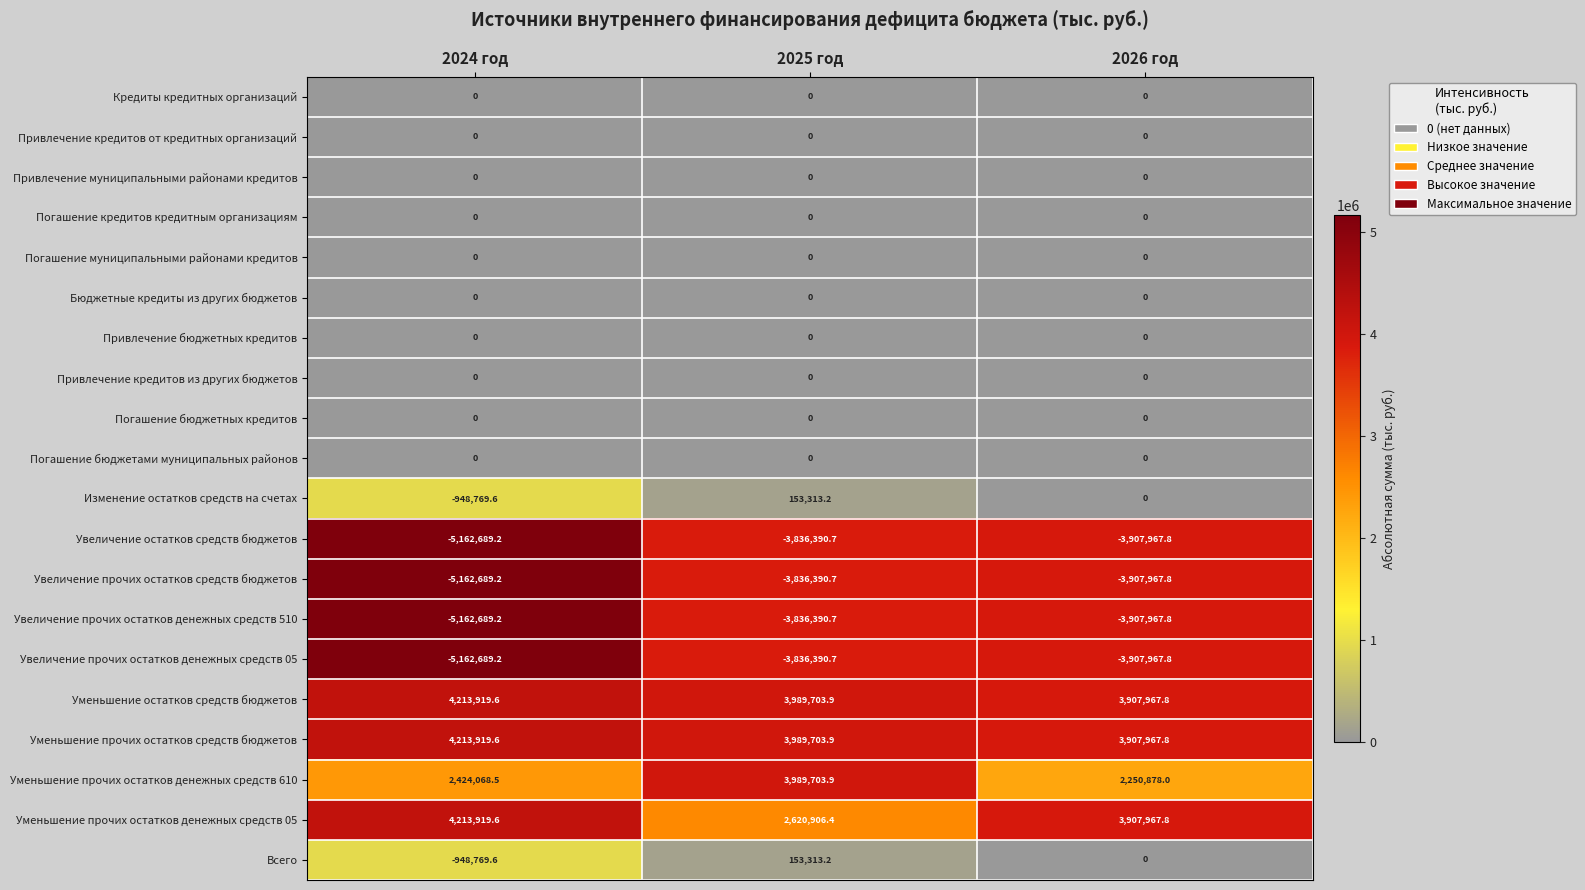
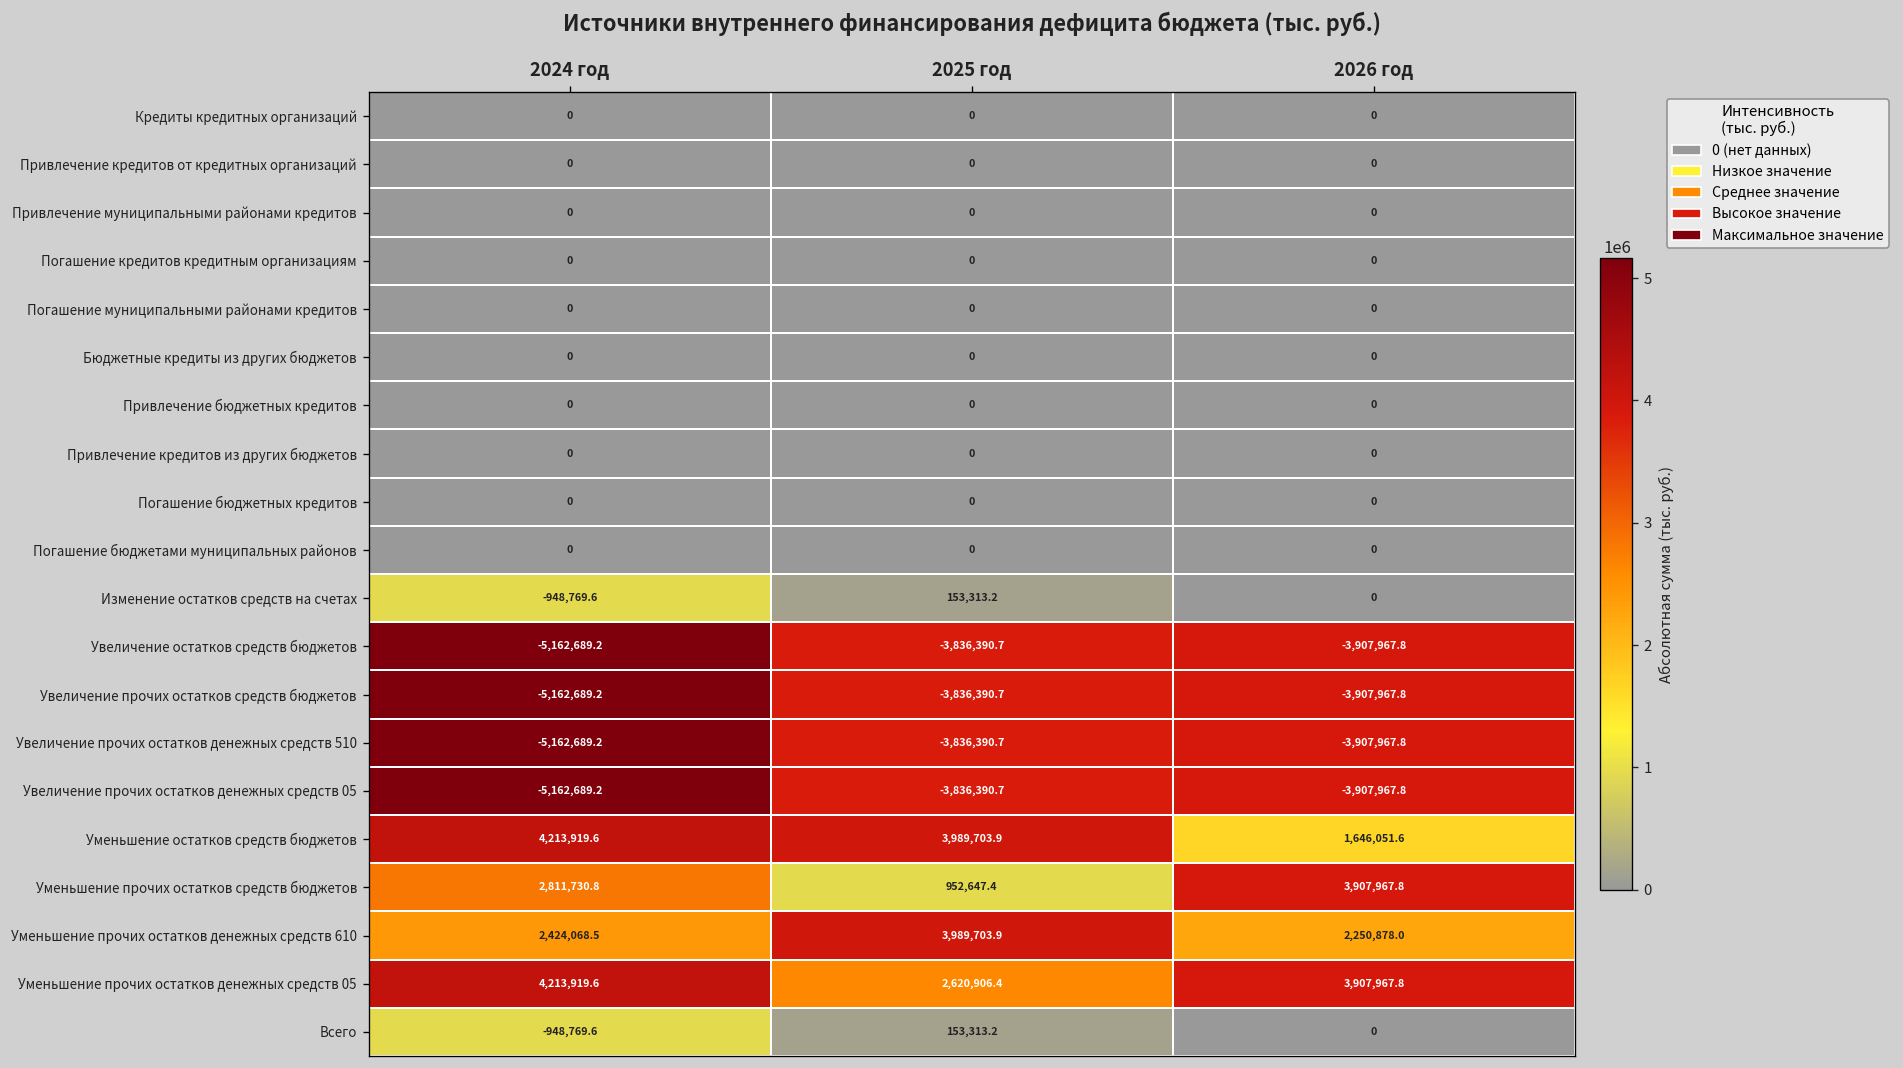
  {
    "Кредиты кредитных организаций": {
      "2024 год": "0",
      "2025 год": "0",
      "2026 год": "0"
    },
    "Привлечение кредитов от кредитных организаций": {
      "2024 год": "0",
      "2025 год": "0",
      "2026 год": "0"
    },
    "Привлечение муниципальными районами кредитов": {
      "2024 год": "0",
      "2025 год": "0",
      "2026 год": "0"
    },
    "Погашение кредитов кредитным организациям": {
      "2024 год": "0",
      "2025 год": "0",
      "2026 год": "0"
    },
    "Погашение муниципальными районами кредитов": {
      "2024 год": "0",
      "2025 год": "0",
      "2026 год": "0"
    },
    "Бюджетные кредиты из других бюджетов": {
      "2024 год": "0",
      "2025 год": "0",
      "2026 год": "0"
    },
    "Привлечение бюджетных кредитов": {
      "2024 год": "0",
      "2025 год": "0",
      "2026 год": "0"
    },
    "Привлечение кредитов из других бюджетов": {
      "2024 год": "0",
      "2025 год": "0",
      "2026 год": "0"
    },
    "Погашение бюджетных кредитов": {
      "2024 год": "0",
      "2025 год": "0",
      "2026 год": "0"
    },
    "Погашение бюджетами муниципальных районов": {
      "2024 год": "0",
      "2025 год": "0",
      "2026 год": "0"
    },
    "Изменение остатков средств на счетах": {
      "2024 год": "-948,769.6",
      "2025 год": "153,313.2",
      "2026 год": "0"
    },
    "Увеличение остатков средств бюджетов": {
      "2024 год": "-5,162,689.2",
      "2025 год": "-3,836,390.7",
      "2026 год": "-3,907,967.8"
    },
    "Увеличение прочих остатков средств бюджетов": {
      "2024 год": "-5,162,689.2",
      "2025 год": "-3,836,390.7",
      "2026 год": "-3,907,967.8"
    },
    "Увеличение прочих остатков денежных средств 510": {
      "2024 год": "-5,162,689.2",
      "2025 год": "-3,836,390.7",
      "2026 год": "-3,907,967.8"
    },
    "Увеличение прочих остатков денежных средств 05": {
      "2024 год": "-5,162,689.2",
      "2025 год": "-3,836,390.7",
      "2026 год": "-3,907,967.8"
    },
    "Уменьшение остатков средств бюджетов": {
      "2024 год": "4,213,919.6",
      "2025 год": "3,989,703.9",
-     "2026 год": "3,907,967.8"
+     "2026 год": "1,646,051.6"
    },
    "Уменьшение прочих остатков средств бюджетов": {
-     "2024 год": "4,213,919.6",
-     "2025 год": "3,989,703.9",
+     "2024 год": "2,811,730.8",
+     "2025 год": "952,647.4",
      "2026 год": "3,907,967.8"
    },
    "Уменьшение прочих остатков денежных средств 610": {
      "2024 год": "2,424,068.5",
      "2025 год": "3,989,703.9",
      "2026 год": "2,250,878.0"
    },
    "Уменьшение прочих остатков денежных средств 05": {
      "2024 год": "4,213,919.6",
      "2025 год": "2,620,906.4",
      "2026 год": "3,907,967.8"
    },
    "Всего": {
      "2024 год": "-948,769.6",
      "2025 год": "153,313.2",
      "2026 год": "0"
    }
  }
